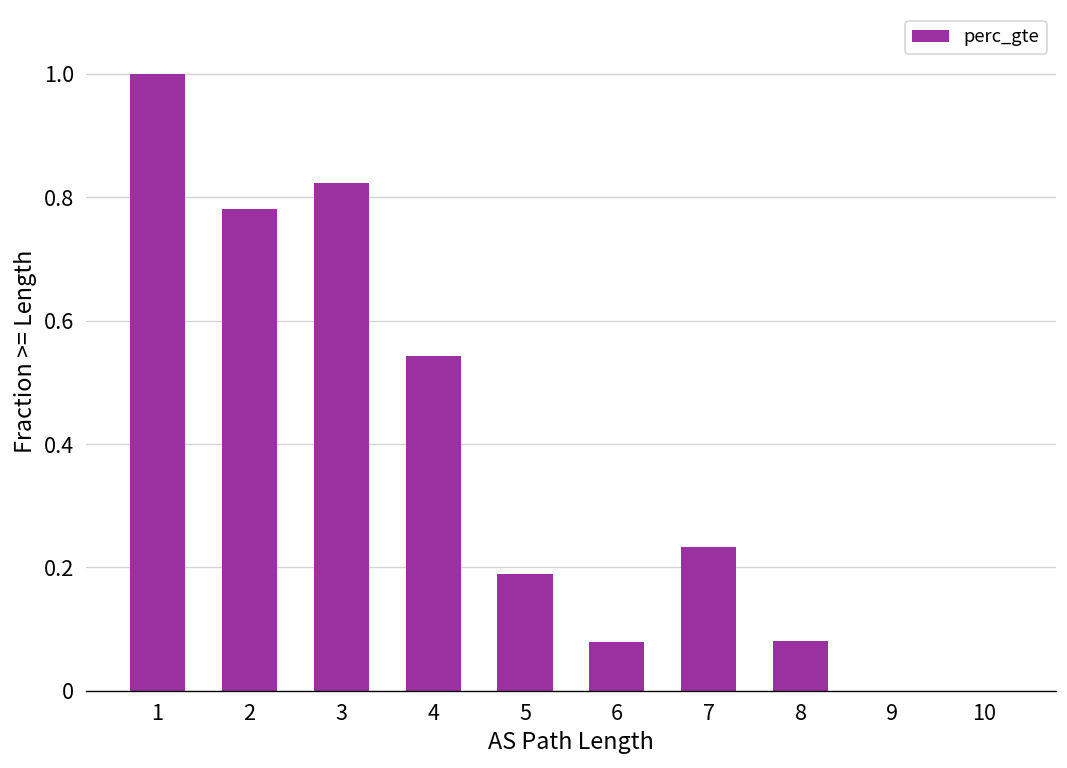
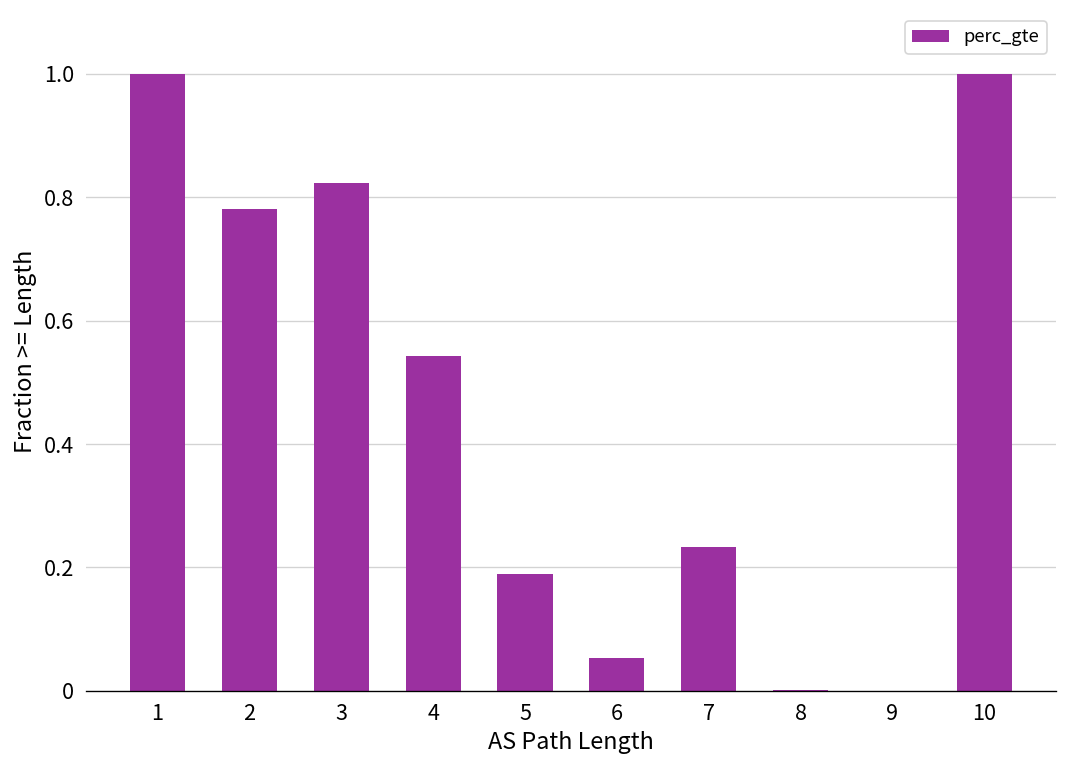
  {
    "1": 1.00,
    "2": 0.78,
    "3": 0.82,
    "4": 0.54,
    "5": 0.19,
-   "6": 0.08,
+   "6": 0.05,
    "7": 0.23,
-   "8": 0.08,
-   "10": 0
+   "8": 0.00,
+   "10": 1
  }
